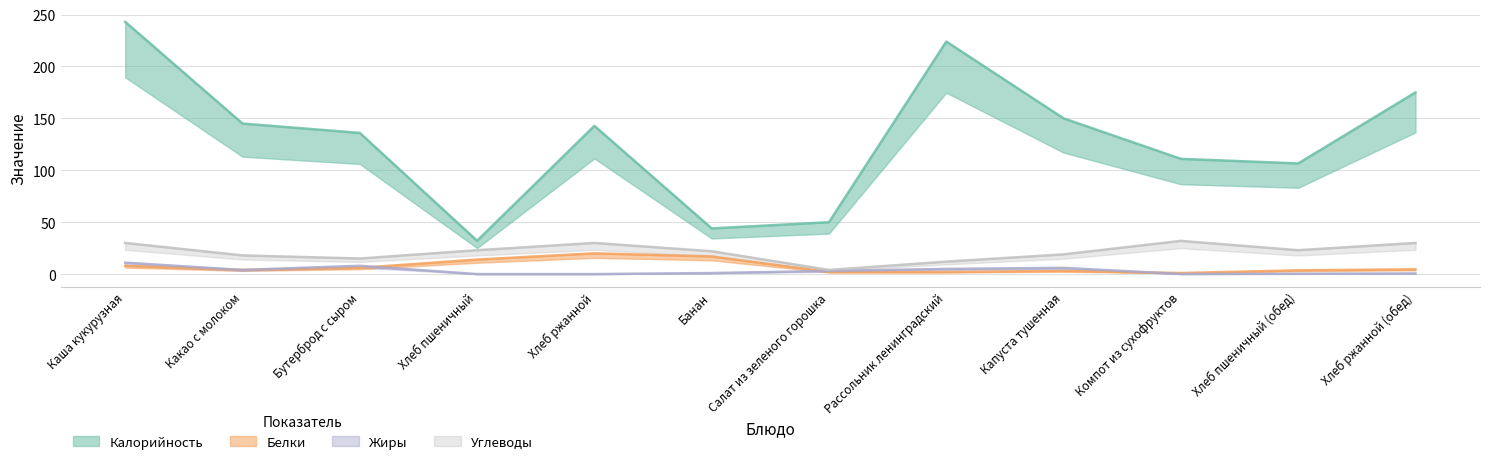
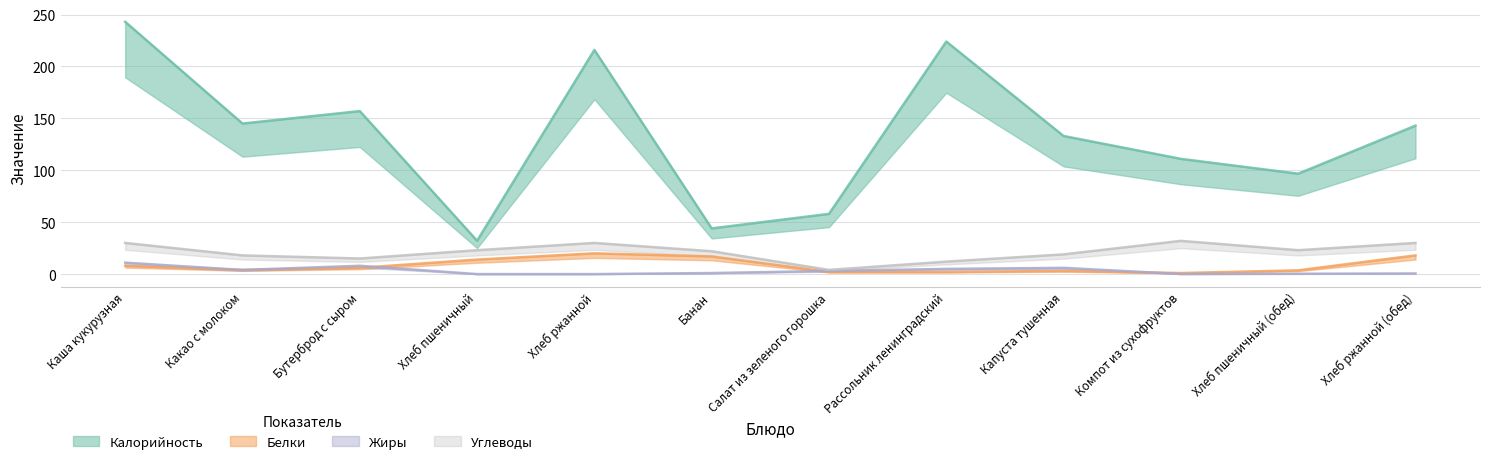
  {
    "Калорийность": {
      "Каша кукурузная": 243,
      "Какао с молоком": 145,
-     "Бутерброд с сыром": 136,
+     "Бутерброд с сыром": 157,
      "Хлеб пшеничный": 32,
-     "Хлеб ржанной": 143,
+     "Хлеб ржанной": 216,
      "Банан": 44,
-     "Салат из зеленого горошка": 50,
+     "Салат из зеленого горошка": 58,
      "Рассольник ленинградский": 224,
-     "Капуста тушенная": 150,
+     "Капуста тушенная": 133,
      "Компот из сухофруктов": 111,
-     "Хлеб пшеничный (обед)": 107,
-     "Хлеб ржанной (обед)": 175
+     "Хлеб пшеничный (обед)": 97,
+     "Хлеб ржанной (обед)": 143
    },
    "Белки": {
      "Каша кукурузная": 8,
      "Хлеб пшеничный": 14,
      "Хлеб ржанной": 20,
      "Банан": 17,
      "Рассольник ленинградский": 2,
      "Капуста тушенная": 3,
      "Хлеб пшеничный (обед)": 4,
-     "Хлеб ржанной (обед)": 5
+     "Хлеб ржанной (обед)": 18
    }
  }
